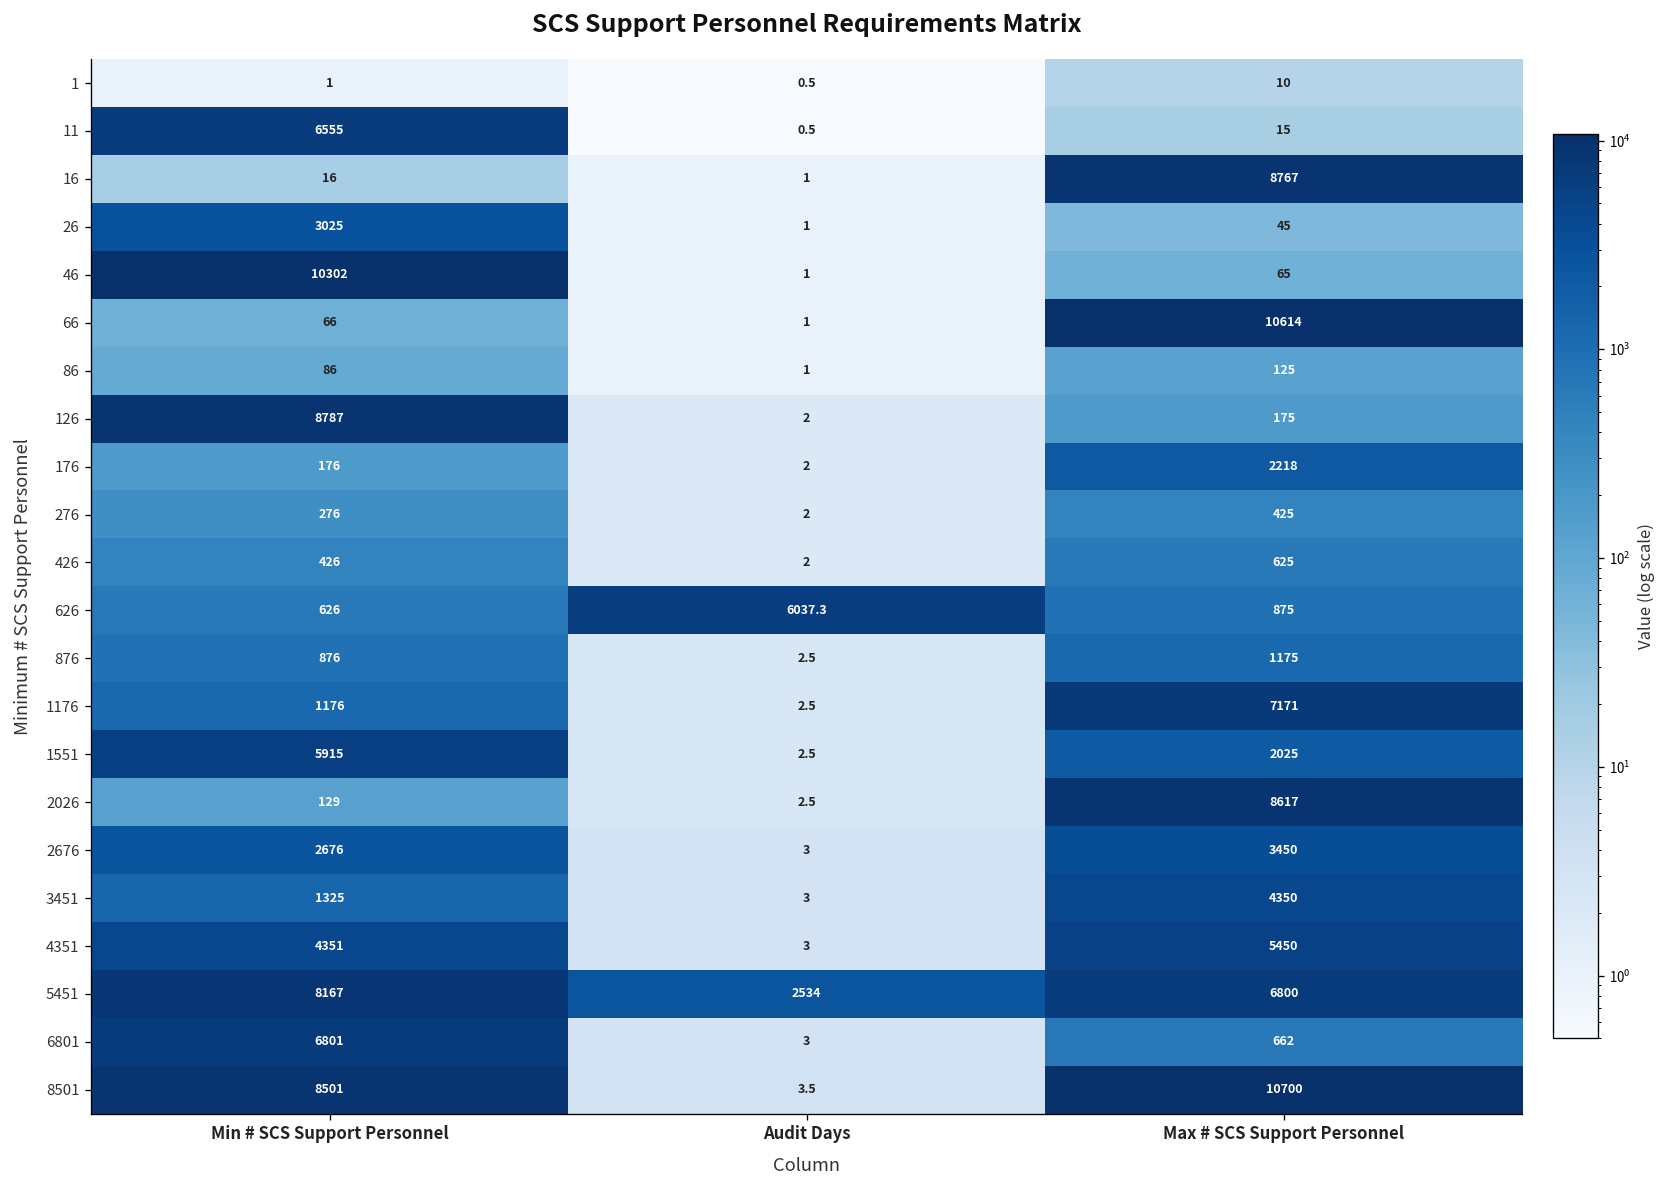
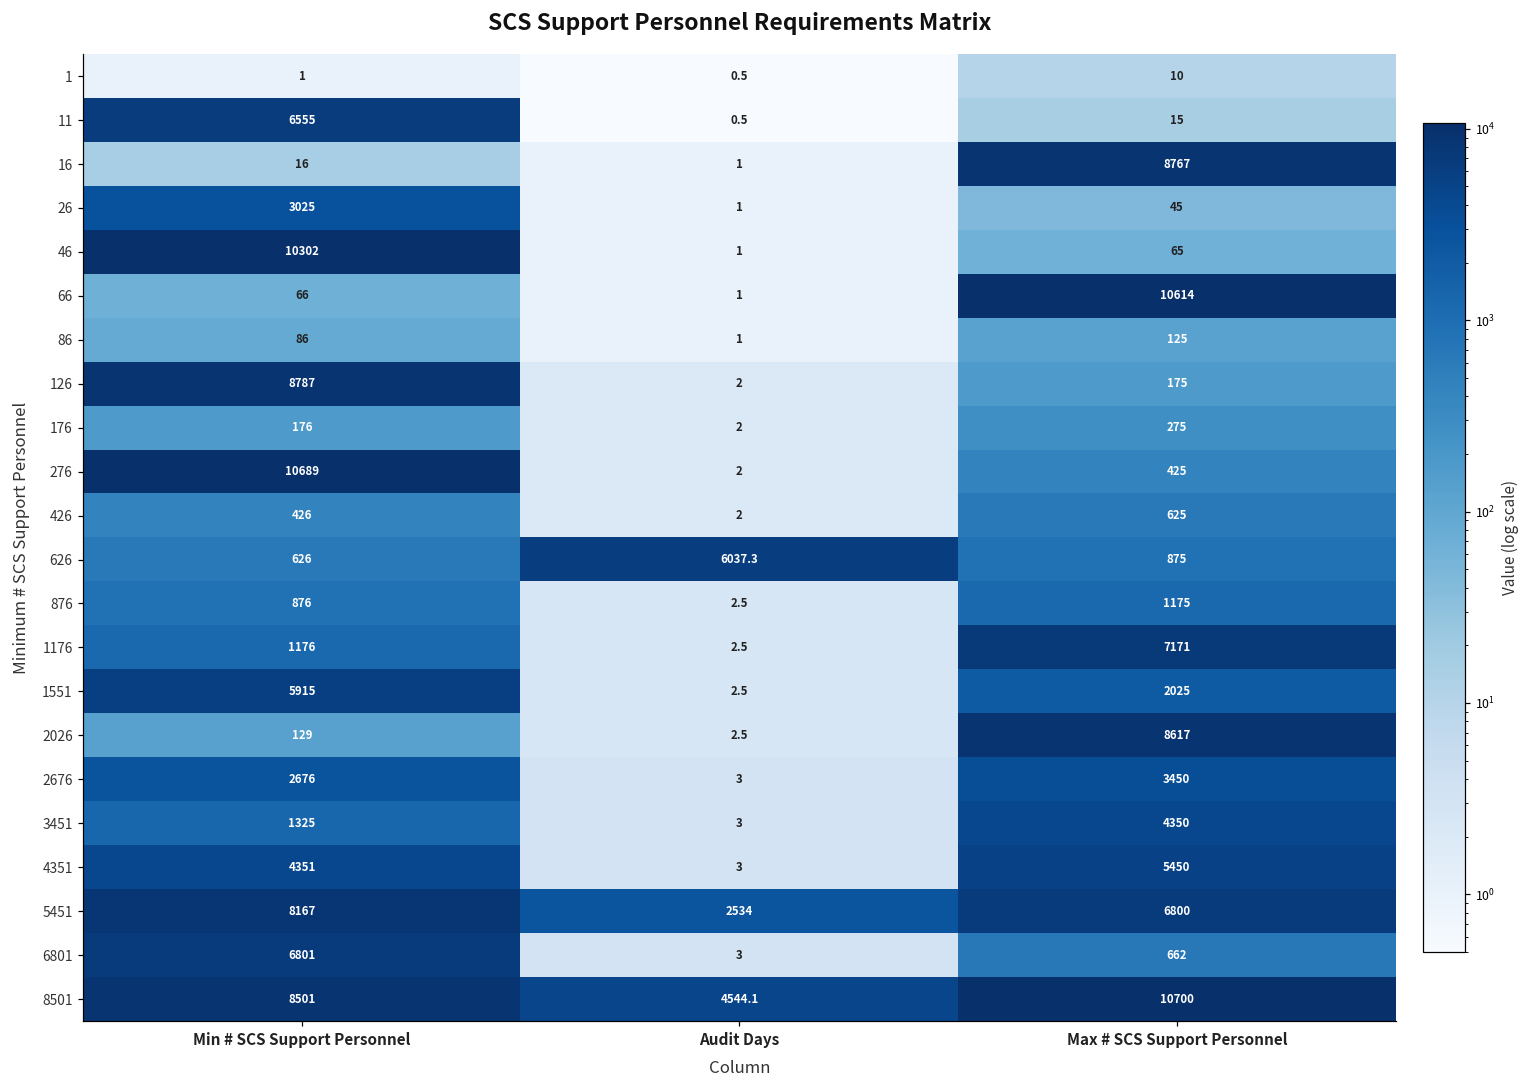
  {
    "1": {
      "Min # SCS Support Personnel": 1,
      "Audit Days": 0.5,
      "Max # SCS Support Personnel": 10
    },
    "11": {
      "Min # SCS Support Personnel": 6555,
      "Audit Days": 0.5,
      "Max # SCS Support Personnel": 15
    },
    "16": {
      "Min # SCS Support Personnel": 16,
      "Audit Days": 1,
      "Max # SCS Support Personnel": 8767
    },
    "26": {
      "Min # SCS Support Personnel": 3025,
      "Audit Days": 1,
      "Max # SCS Support Personnel": 45
    },
    "46": {
      "Min # SCS Support Personnel": 10302,
      "Audit Days": 1,
      "Max # SCS Support Personnel": 65
    },
    "66": {
      "Min # SCS Support Personnel": 66,
      "Audit Days": 1,
      "Max # SCS Support Personnel": 10614
    },
    "86": {
      "Min # SCS Support Personnel": 86,
      "Audit Days": 1,
      "Max # SCS Support Personnel": 125
    },
    "126": {
      "Min # SCS Support Personnel": 8787,
      "Audit Days": 2,
      "Max # SCS Support Personnel": 175
    },
    "176": {
      "Min # SCS Support Personnel": 176,
      "Audit Days": 2,
-     "Max # SCS Support Personnel": 2218
+     "Max # SCS Support Personnel": 275
    },
    "276": {
-     "Min # SCS Support Personnel": 276,
+     "Min # SCS Support Personnel": 10689,
      "Audit Days": 2,
      "Max # SCS Support Personnel": 425
    },
    "426": {
      "Min # SCS Support Personnel": 426,
      "Audit Days": 2,
      "Max # SCS Support Personnel": 625
    },
    "626": {
      "Min # SCS Support Personnel": 626,
      "Audit Days": 6037.3,
      "Max # SCS Support Personnel": 875
    },
    "876": {
      "Min # SCS Support Personnel": 876,
      "Audit Days": 2.5,
      "Max # SCS Support Personnel": 1175
    },
    "1176": {
      "Min # SCS Support Personnel": 1176,
      "Audit Days": 2.5,
      "Max # SCS Support Personnel": 7171
    },
    "1551": {
      "Min # SCS Support Personnel": 5915,
      "Audit Days": 2.5,
      "Max # SCS Support Personnel": 2025
    },
    "2026": {
      "Min # SCS Support Personnel": 129,
      "Audit Days": 2.5,
      "Max # SCS Support Personnel": 8617
    },
    "2676": {
      "Min # SCS Support Personnel": 2676,
      "Audit Days": 3,
      "Max # SCS Support Personnel": 3450
    },
    "3451": {
      "Min # SCS Support Personnel": 1325,
      "Audit Days": 3,
      "Max # SCS Support Personnel": 4350
    },
    "4351": {
      "Min # SCS Support Personnel": 4351,
      "Audit Days": 3,
      "Max # SCS Support Personnel": 5450
    },
    "5451": {
      "Min # SCS Support Personnel": 8167,
      "Audit Days": 2534,
      "Max # SCS Support Personnel": 6800
    },
    "6801": {
      "Min # SCS Support Personnel": 6801,
      "Audit Days": 3,
      "Max # SCS Support Personnel": 662
    },
    "8501": {
      "Min # SCS Support Personnel": 8501,
-     "Audit Days": 3.5,
+     "Audit Days": 4544.1,
      "Max # SCS Support Personnel": 10700
    }
  }
